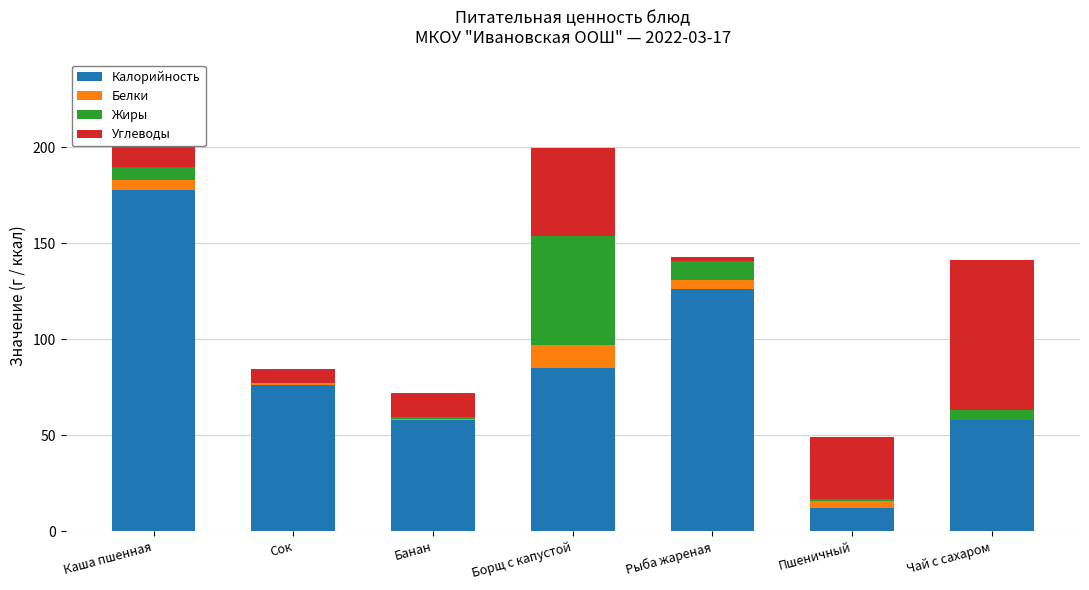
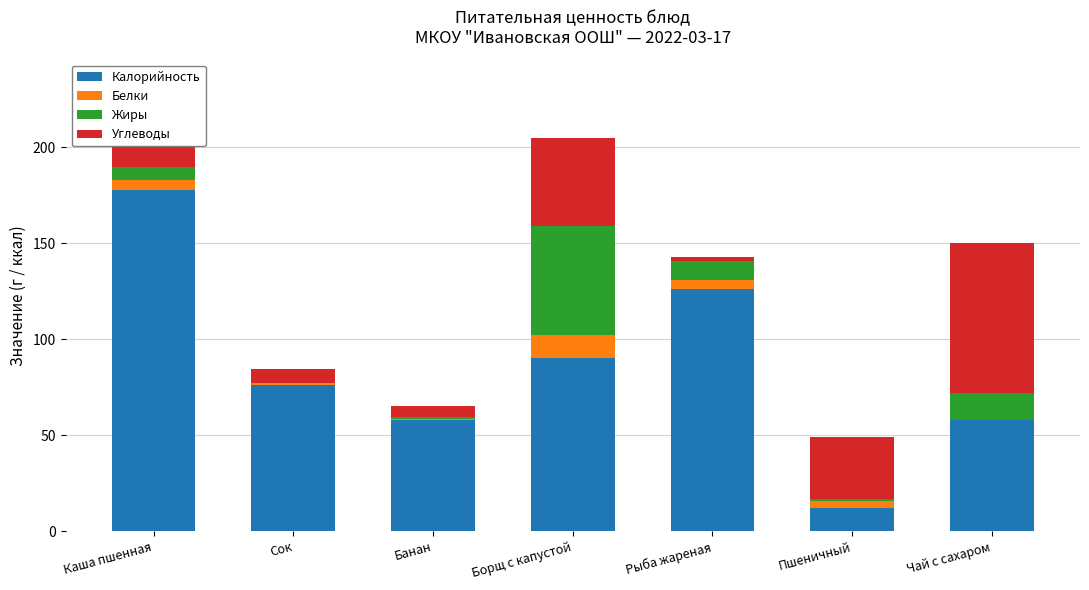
  {
    "Калорийность": {
      "Каша пшенная": 178,
      "Сок": 76,
      "Банан": 58,
-     "Борщ с капустой": 85,
+     "Борщ с капустой": 90,
      "Рыба жареная": 126,
      "Пшеничный": 12,
      "Чай с сахаром": 58
    },
    "Белки": {
      "Каша пшенная": 5,
      "Борщ с капустой": 12,
      "Рыба жареная": 5,
      "Пшеничный": 4,
      "Чай с сахаром": 0
    },
    "Жиры": {
      "Каша пшенная": 7,
      "Сок": 0,
      "Борщ с капустой": 57,
      "Рыба жареная": 9,
-     "Чай с сахаром": 5
+     "Чай с сахаром": 14
    },
    "Углеводы": {
      "Сок": 8,
-     "Банан": 13,
+     "Банан": 6,
      "Борщ с капустой": 46,
      "Рыба жареная": 2,
      "Пшеничный": 32,
      "Чай с сахаром": 78
    }
  }
